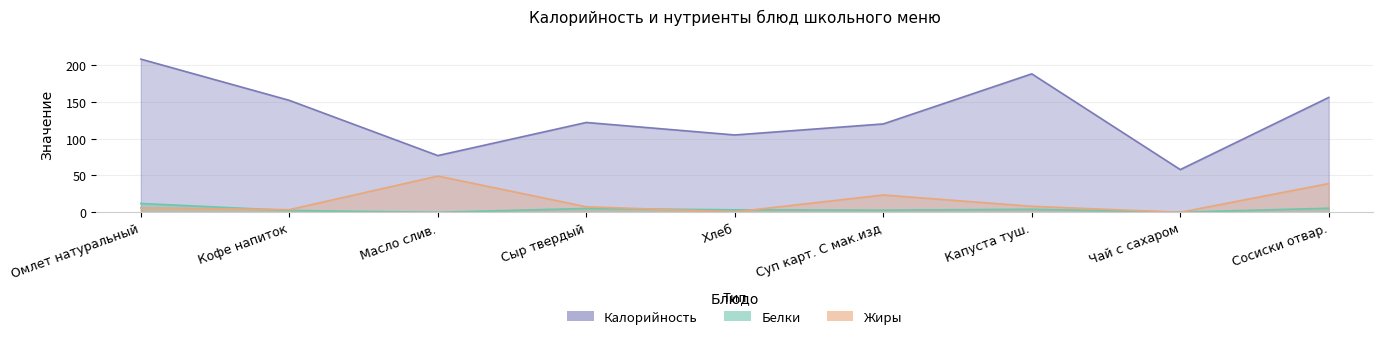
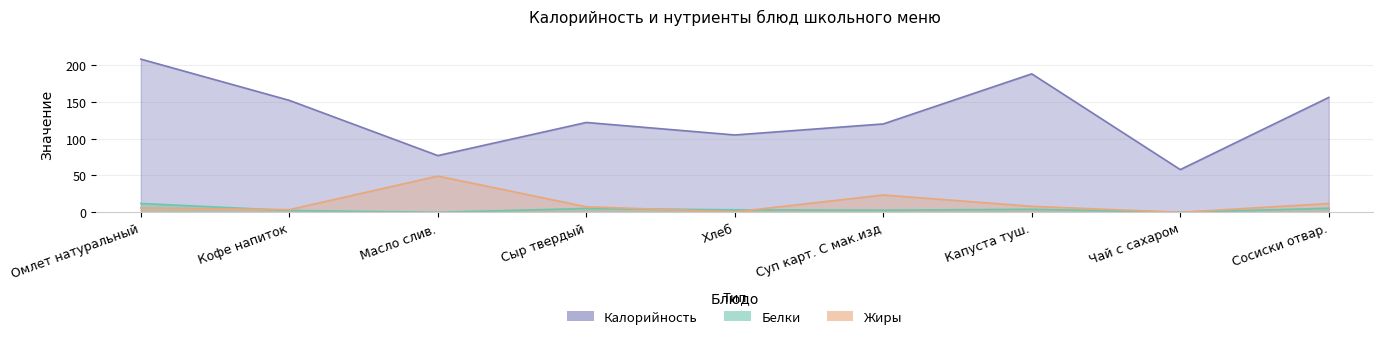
  {
    "Жиры": {
      "Омлет натуральный": 10,
      "Масло слив.": 50,
      "Суп карт. С мак.изд": 20,
      "Капуста туш.": 10,
-     "Сосиски отвар.": 40
+     "Сосиски отвар.": 10
    }
  }
